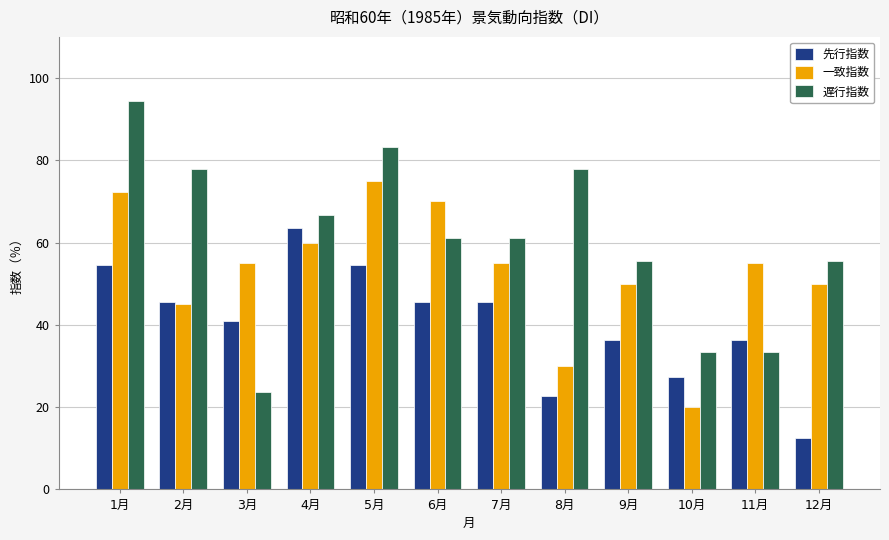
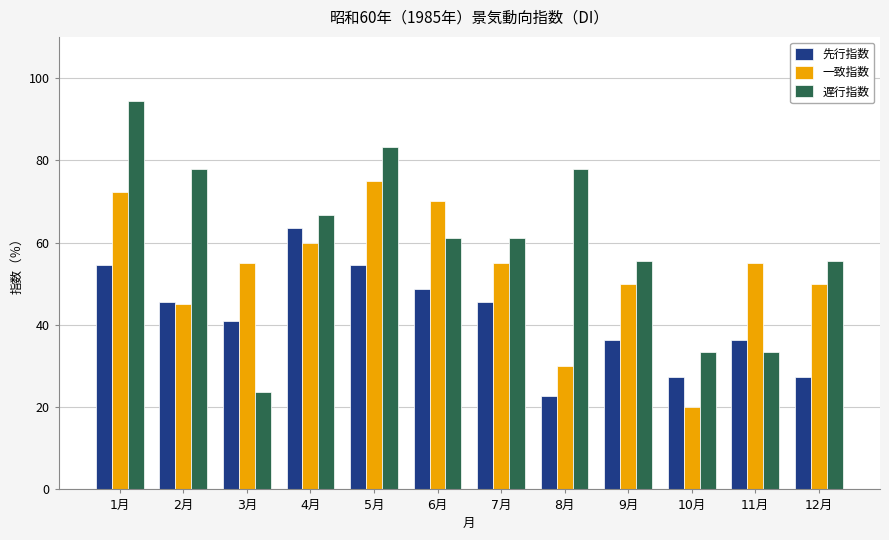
  {
    "先行指数": {
      "1月": 55,
      "2月": 46,
      "3月": 41,
      "4月": 64,
      "5月": 55,
-     "6月": 46,
+     "6月": 49,
      "7月": 46,
      "8月": 23,
      "9月": 36,
      "10月": 27,
      "11月": 36,
-     "12月": 13
+     "12月": 27
    },
    "一致指数": {
      "1月": 72,
      "2月": 45,
      "3月": 55,
      "4月": 60,
      "5月": 75,
      "6月": 70,
      "7月": 55,
      "8月": 30,
      "9月": 50,
      "10月": 20,
      "11月": 55,
      "12月": 50
    },
    "遅行指数": {
      "1月": 94,
      "2月": 78,
      "3月": 24,
      "4月": 67,
      "5月": 83,
      "6月": 61,
      "7月": 61,
      "8月": 78,
      "9月": 56,
      "10月": 33,
      "11月": 33,
      "12月": 56
    }
  }
